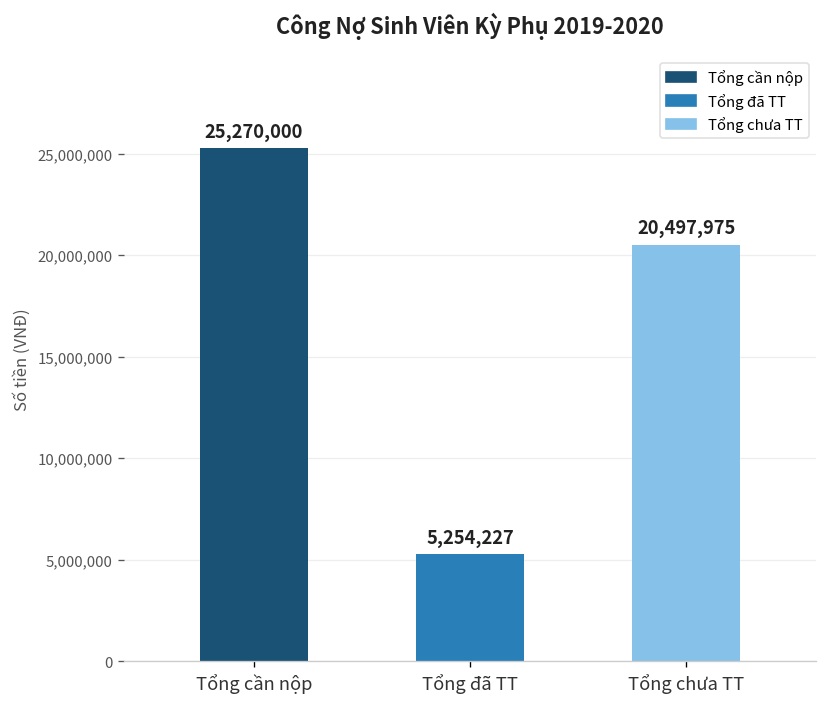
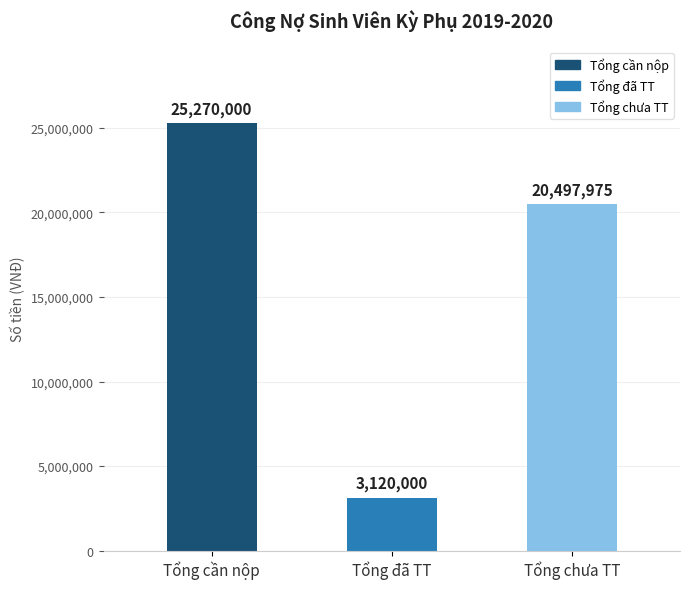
  {
    "Tổng cần nộp": "25,270,000",
-   "Tổng đã TT": "5,254,227",
+   "Tổng đã TT": "3,120,000",
    "Tổng chưa TT": "20,497,975"
  }
